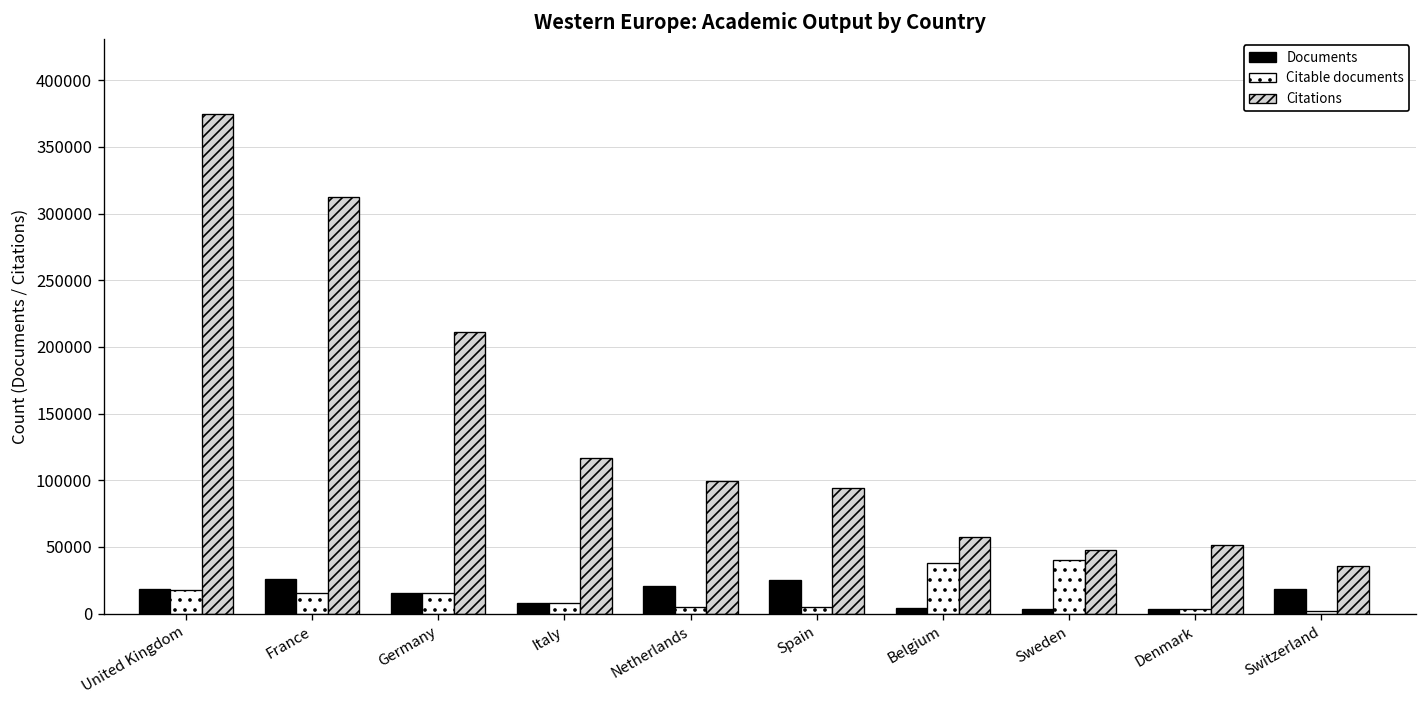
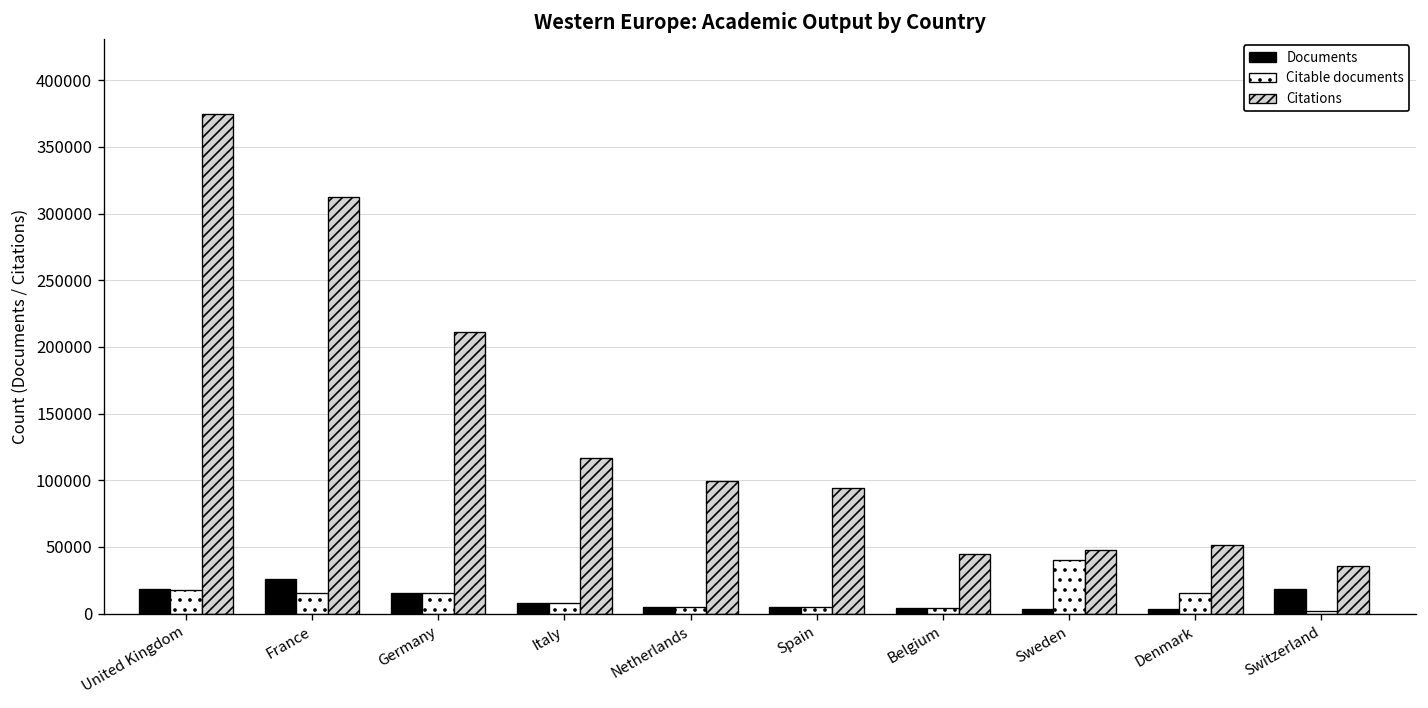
  {
    "Documents": {
      "United Kingdom": 18000,
      "France": 26000,
      "Germany": 15000,
      "Italy": 8000,
-     "Netherlands": 21000,
-     "Spain": 25000,
+     "Netherlands": 5000,
+     "Spain": 5000,
      "Belgium": 4000,
      "Sweden": 3000,
      "Denmark": 3000,
      "Switzerland": 18000
    },
    "Citable documents": {
      "United Kingdom": 18000,
      "France": 15000,
      "Germany": 15000,
      "Italy": 8000,
      "Netherlands": 5000,
      "Spain": 5000,
-     "Belgium": 38000,
+     "Belgium": 4000,
      "Sweden": 40000,
-     "Denmark": 3000
+     "Denmark": 15000
    },
    "Citations": {
      "United Kingdom": 375000,
      "France": 313000,
      "Germany": 211000,
      "Italy": 117000,
      "Netherlands": 99000,
      "Spain": 94000,
-     "Belgium": 57000,
+     "Belgium": 45000,
      "Sweden": 47000,
      "Denmark": 52000,
      "Switzerland": 36000
    }
  }
